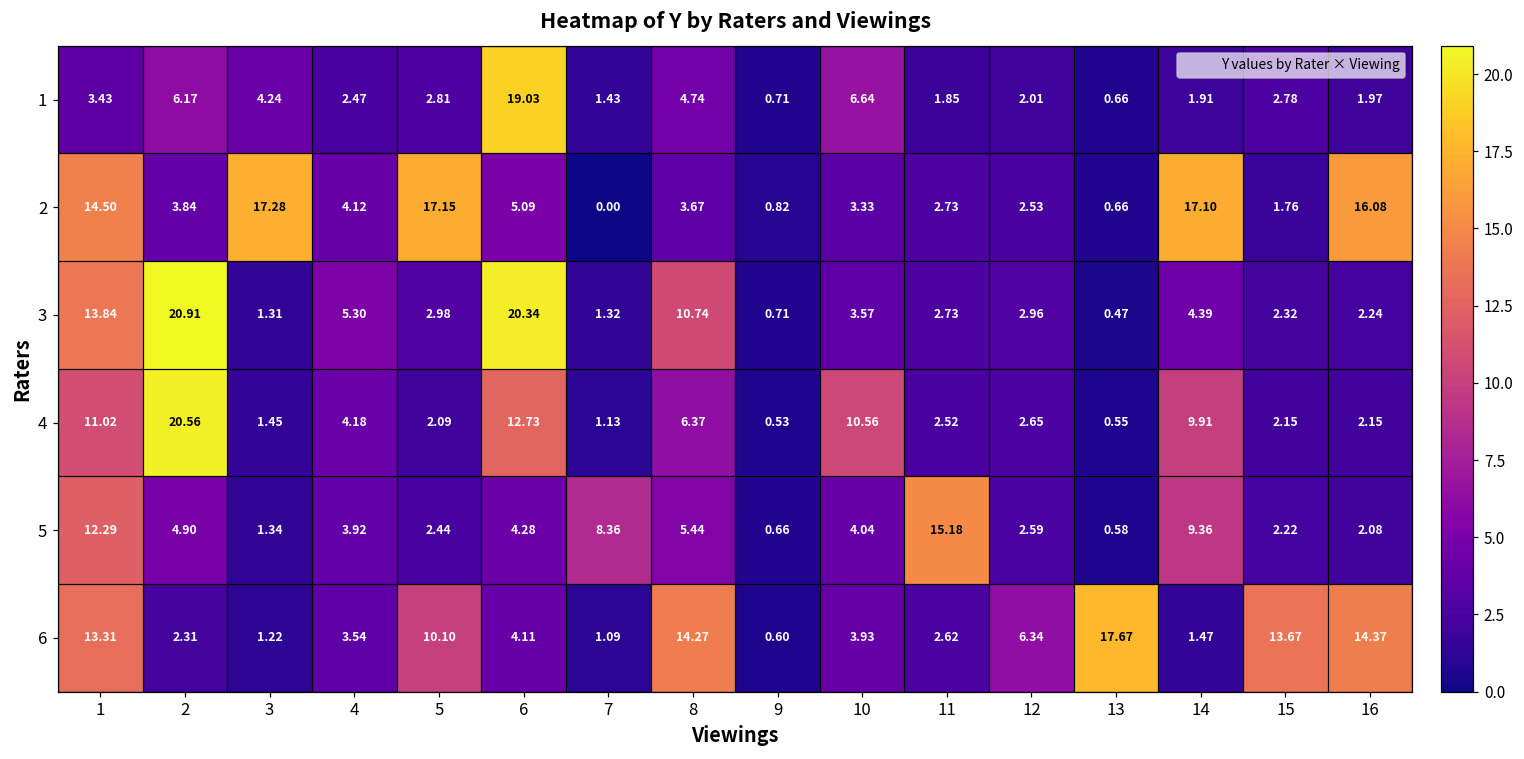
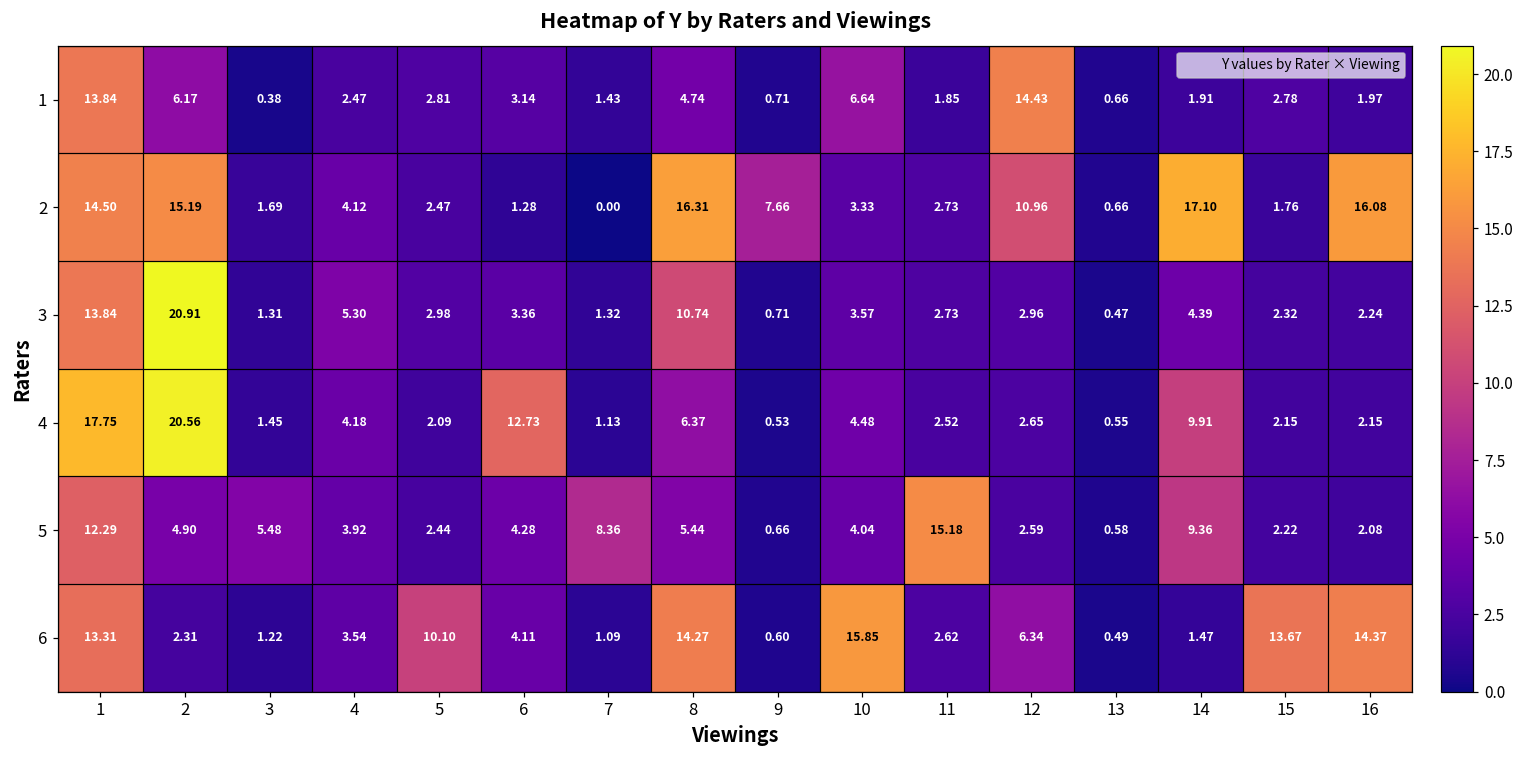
  {
    "1": {
-     "1": 3.43,
+     "1": 13.84,
      "2": 6.17,
-     "3": 4.24,
+     "3": 0.38,
      "4": 2.47,
      "5": 2.81,
-     "6": 19.03,
+     "6": 3.14,
      "7": 1.43,
      "8": 4.74,
      "9": 0.71,
      "10": 6.64,
      "11": 1.85,
-     "12": 2.01,
+     "12": 14.43,
      "13": 0.66,
      "14": 1.91,
      "15": 2.78,
      "16": 1.97
    },
    "2": {
      "1": 14.50,
-     "2": 3.84,
-     "3": 17.28,
+     "2": 15.19,
+     "3": 1.69,
      "4": 4.12,
-     "5": 17.15,
-     "6": 5.09,
+     "5": 2.47,
+     "6": 1.28,
      "7": 0.00,
-     "8": 3.67,
-     "9": 0.82,
+     "8": 16.31,
+     "9": 7.66,
      "10": 3.33,
      "11": 2.73,
-     "12": 2.53,
+     "12": 10.96,
      "13": 0.66,
      "14": 17.10,
      "15": 1.76,
      "16": 16.08
    },
    "3": {
      "1": 13.84,
      "2": 20.91,
      "3": 1.31,
      "4": 5.30,
      "5": 2.98,
-     "6": 20.34,
+     "6": 3.36,
      "7": 1.32,
      "8": 10.74,
      "9": 0.71,
      "10": 3.57,
      "11": 2.73,
      "12": 2.96,
      "13": 0.47,
      "14": 4.39,
      "15": 2.32,
      "16": 2.24
    },
    "4": {
-     "1": 11.02,
+     "1": 17.75,
      "2": 20.56,
      "3": 1.45,
      "4": 4.18,
      "5": 2.09,
      "6": 12.73,
      "7": 1.13,
      "8": 6.37,
      "9": 0.53,
-     "10": 10.56,
+     "10": 4.48,
      "11": 2.52,
      "12": 2.65,
      "13": 0.55,
      "14": 9.91,
      "15": 2.15,
      "16": 2.15
    },
    "5": {
      "1": 12.29,
      "2": 4.90,
-     "3": 1.34,
+     "3": 5.48,
      "4": 3.92,
      "5": 2.44,
      "6": 4.28,
      "7": 8.36,
      "8": 5.44,
      "9": 0.66,
      "10": 4.04,
      "11": 15.18,
      "12": 2.59,
      "13": 0.58,
      "14": 9.36,
      "15": 2.22,
      "16": 2.08
    },
    "6": {
      "1": 13.31,
      "2": 2.31,
      "3": 1.22,
      "4": 3.54,
      "5": 10.10,
      "6": 4.11,
      "7": 1.09,
      "8": 14.27,
      "9": 0.60,
-     "10": 3.93,
+     "10": 15.85,
      "11": 2.62,
      "12": 6.34,
-     "13": 17.67,
+     "13": 0.49,
      "14": 1.47,
      "15": 13.67,
      "16": 14.37
    }
  }
